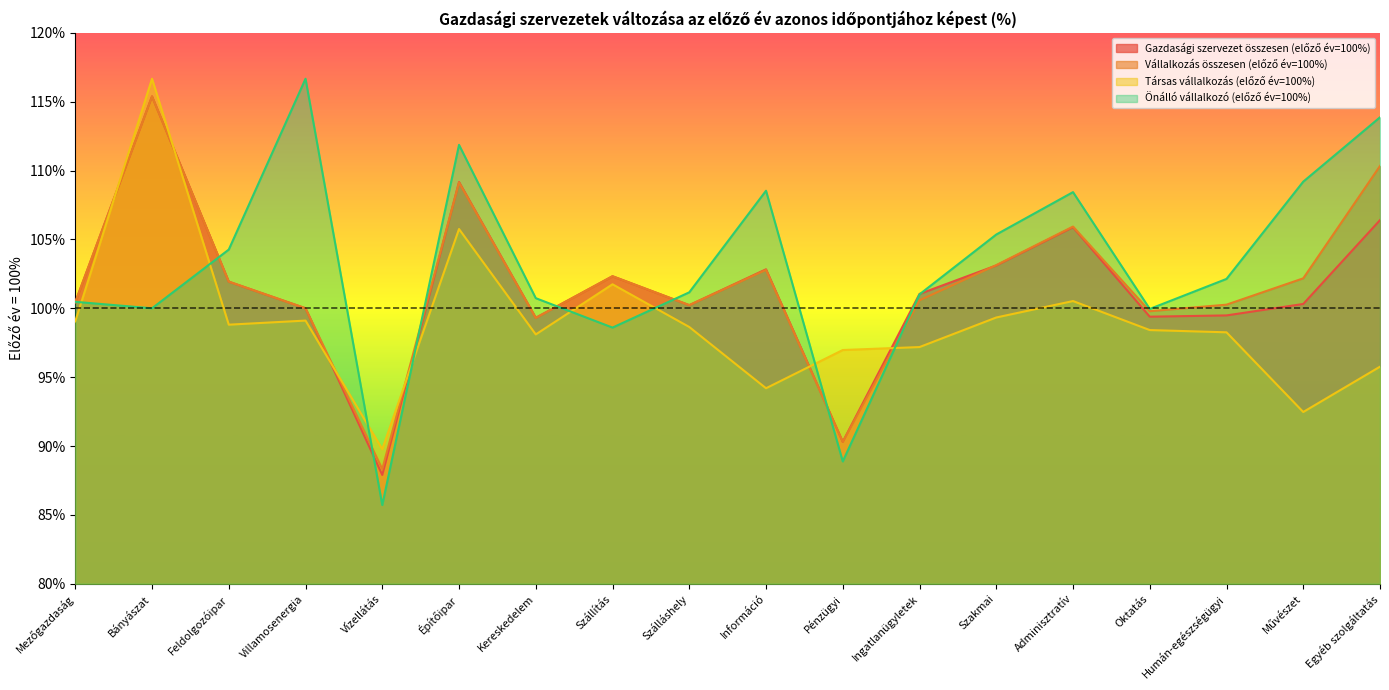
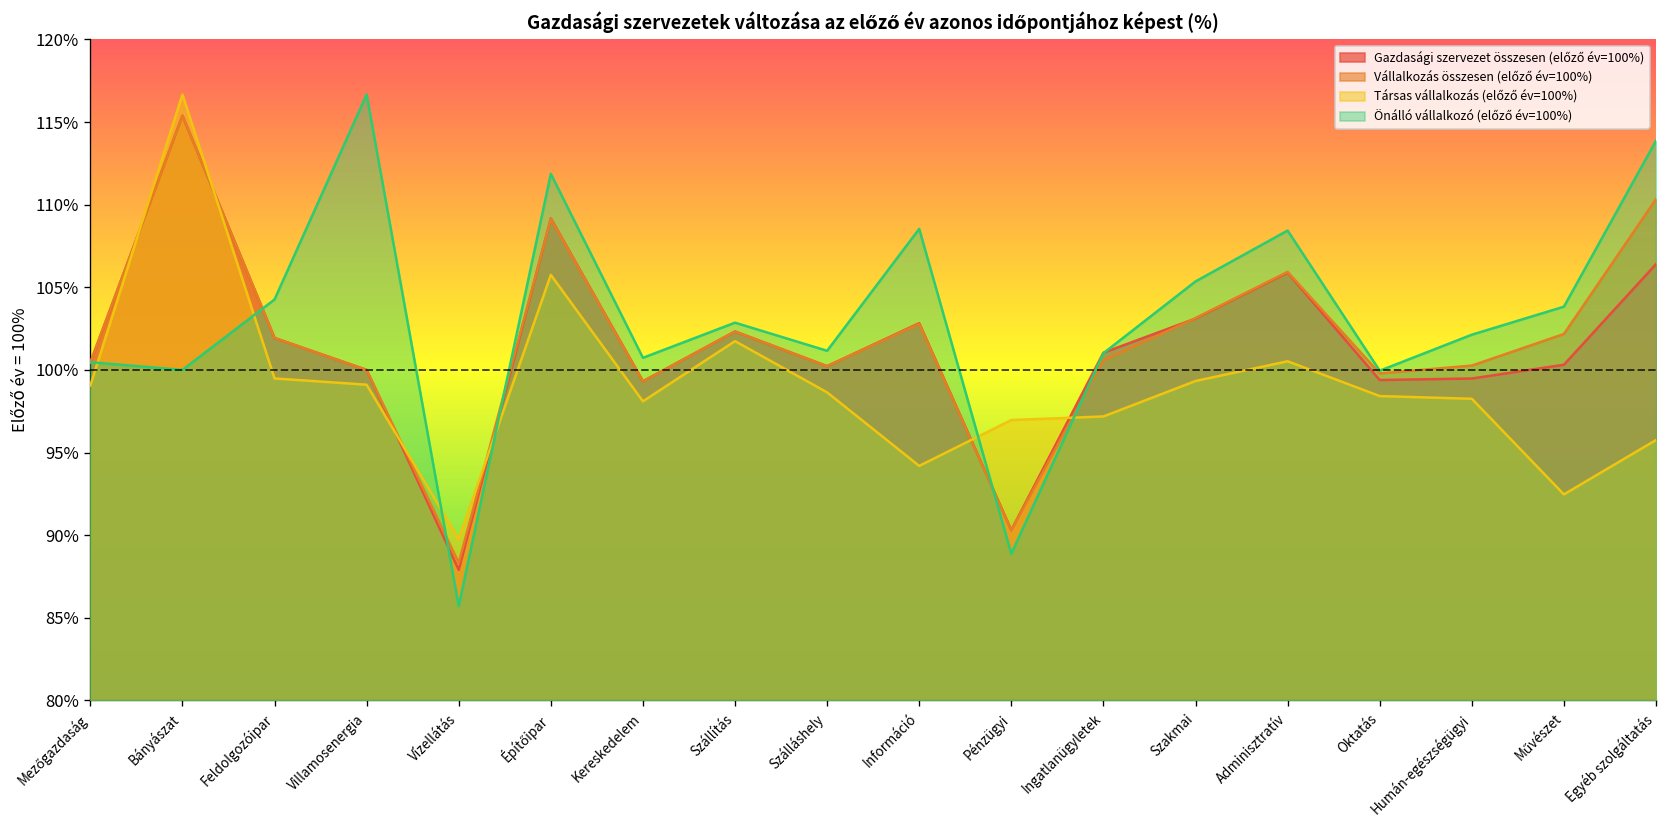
  {
    "Társas vállalkozás (előző év=100%)": {
      "Mezőgazdaság": "99.1%",
      "Bányászat": "116.7%",
-     "Feldolgozóipar": "98.8%",
+     "Feldolgozóipar": "99.5%",
      "Villamosenergia": "99.1%",
      "Vízellátás": "89.8%",
      "Építőipar": "105.8%",
      "Kereskedelem": "98.1%",
      "Szállítás": "101.7%",
      "Szálláshely": "98.6%",
      "Információ": "94.2%",
      "Pénzügyi": "97.0%",
      "Ingatlanügyletek": "97.2%",
      "Szakmai": "99.3%",
      "Adminisztratív": "100.5%",
      "Oktatás": "98.4%",
      "Humán-egészségügyi": "98.3%",
      "Művészet": "92.5%",
      "Egyéb szolgáltatás": "95.8%"
    },
    "Önálló vállalkozó (előző év=100%)": {
      "Bányászat": "100.0%",
      "Feldolgozóipar": "104.3%",
      "Villamosenergia": "116.7%",
      "Vízellátás": "85.7%",
      "Építőipar": "111.9%",
      "Kereskedelem": "100.7%",
-     "Szállítás": "98.6%",
+     "Szállítás": "102.9%",
      "Szálláshely": "101.2%",
      "Információ": "108.5%",
      "Pénzügyi": "88.9%",
      "Szakmai": "105.4%",
      "Adminisztratív": "108.4%",
      "Humán-egészségügyi": "102.1%",
-     "Művészet": "109.2%",
+     "Művészet": "103.8%",
      "Egyéb szolgáltatás": "113.9%"
    }
  }
